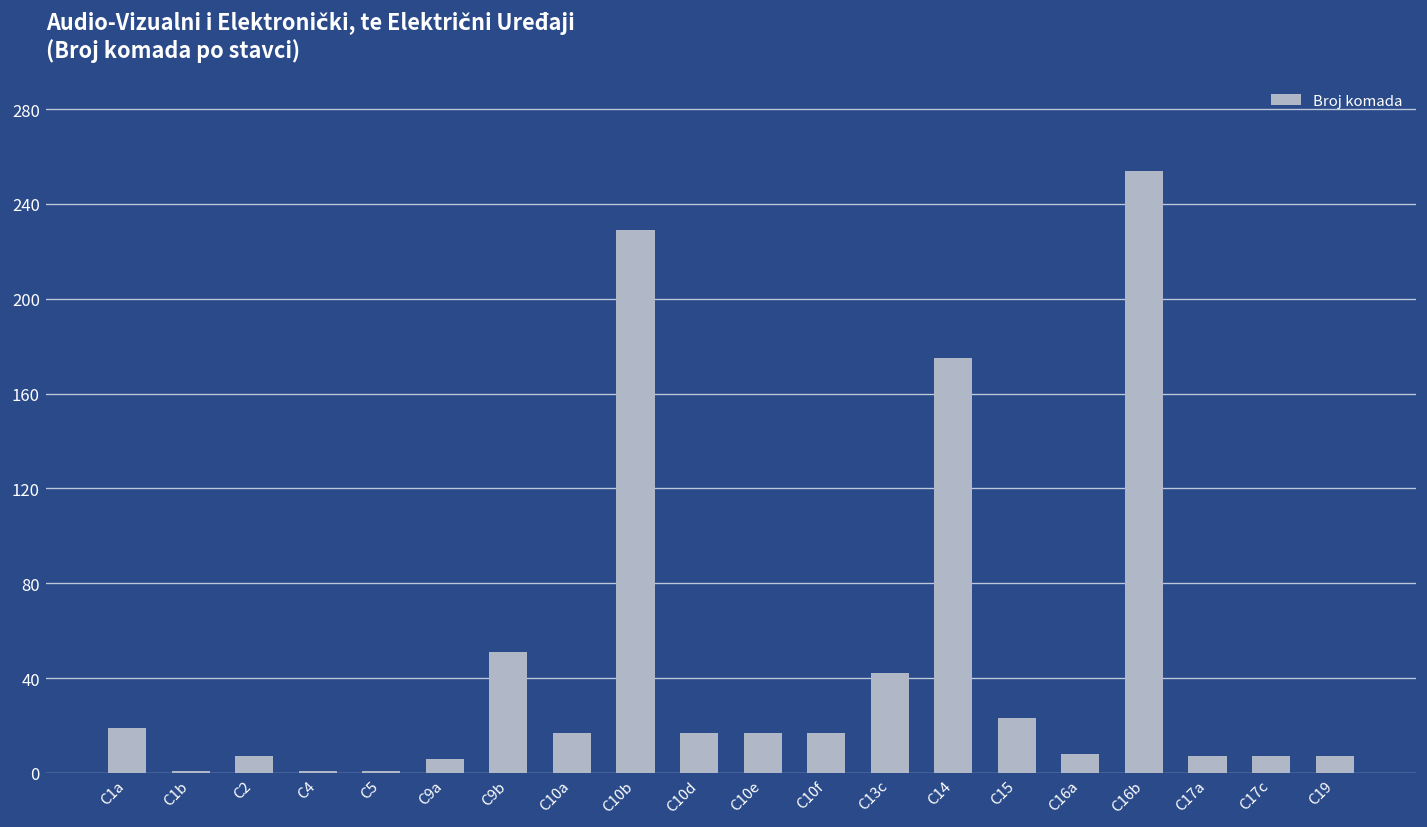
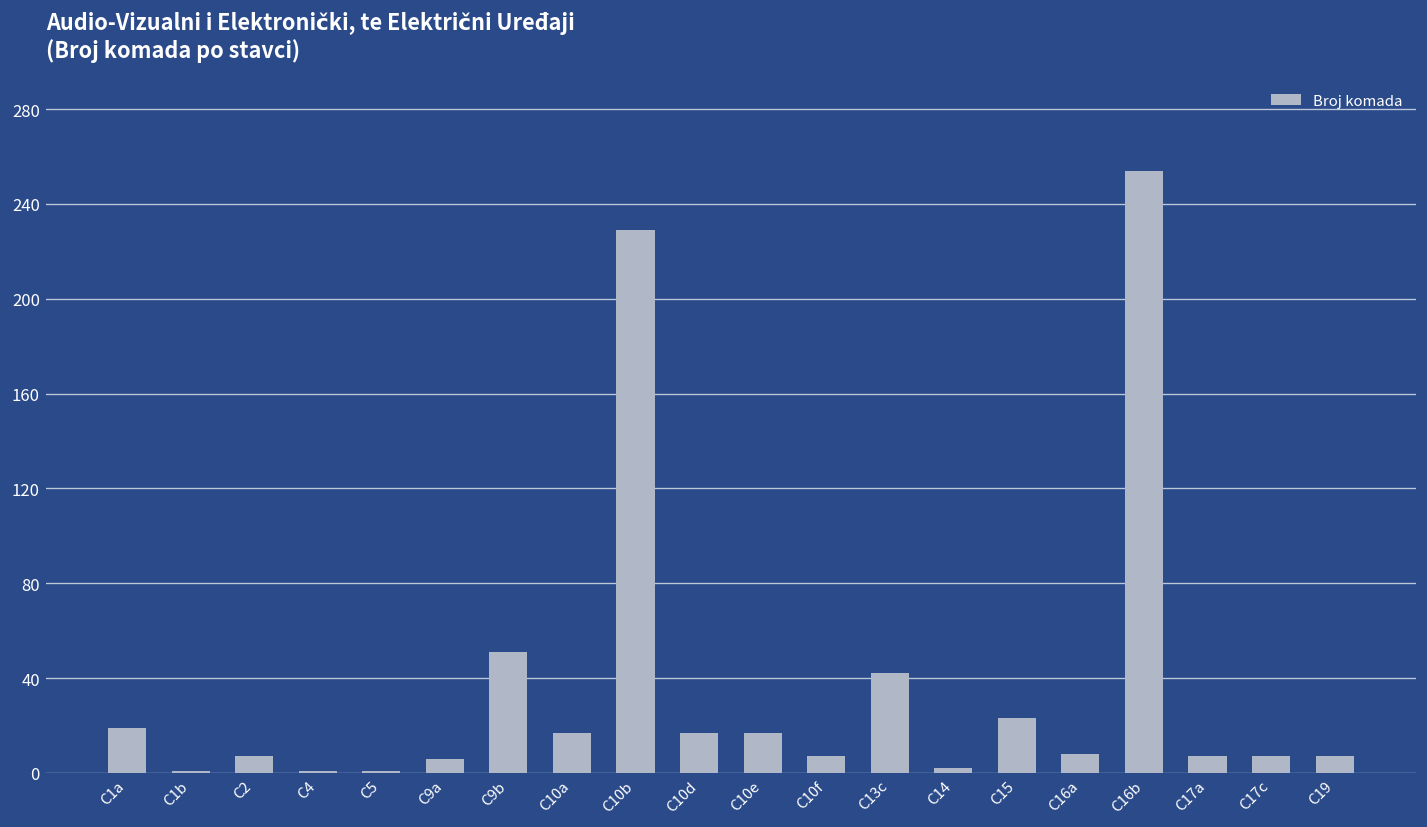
  {
    "C1a": 19,
    "C2": 7,
    "C9a": 6,
    "C9b": 51,
    "C10a": 17,
    "C10b": 229,
    "C10d": 17,
    "C10e": 17,
-   "C10f": 17,
+   "C10f": 7,
    "C13c": 42,
-   "C14": 175,
+   "C14": 2,
    "C15": 23,
    "C16a": 8,
    "C16b": 254,
    "C17a": 7,
    "C17c": 7,
    "C19": 7
  }
